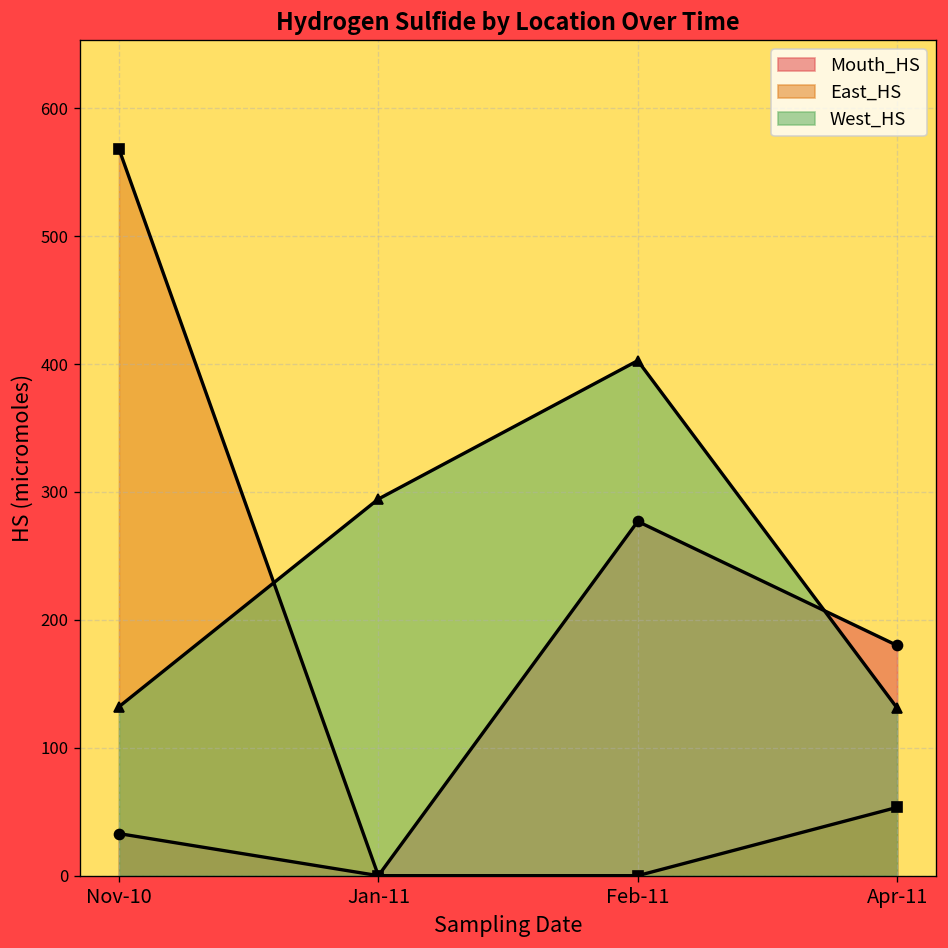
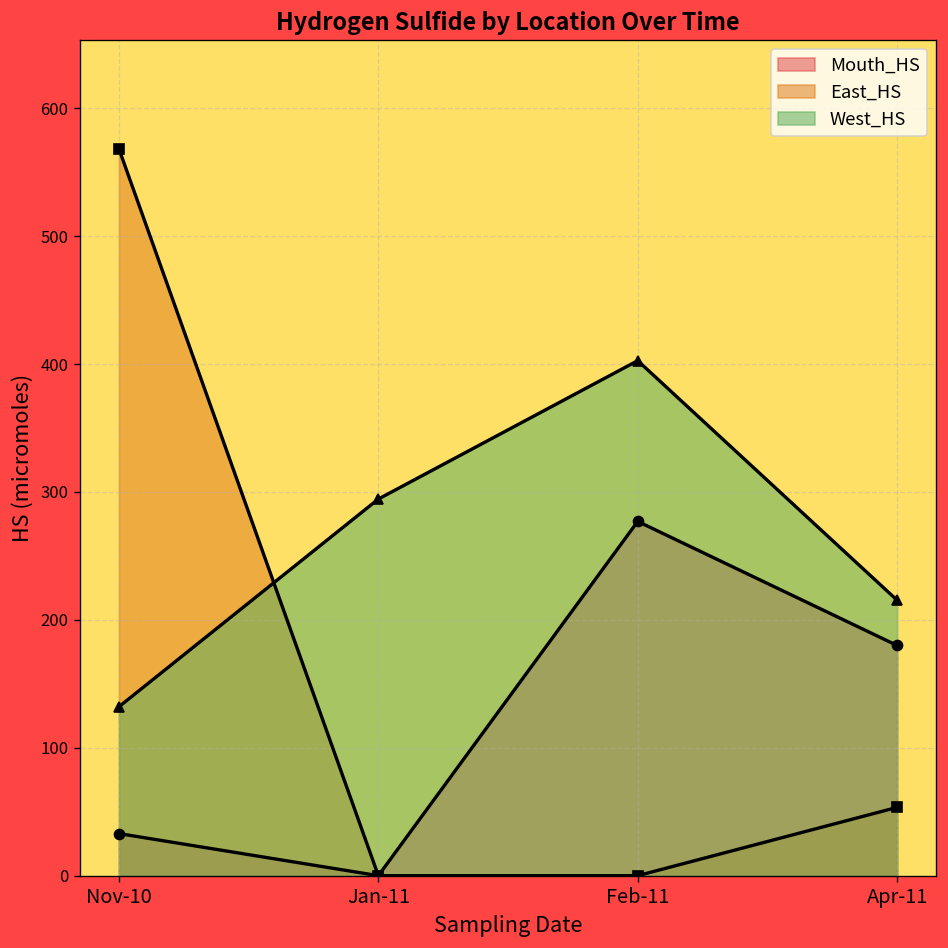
  {
    "West_HS": {
      "Nov-10": 132,
      "Jan-11": 295,
      "Feb-11": 403,
-     "Apr-11": 131
+     "Apr-11": 215
    }
  }
